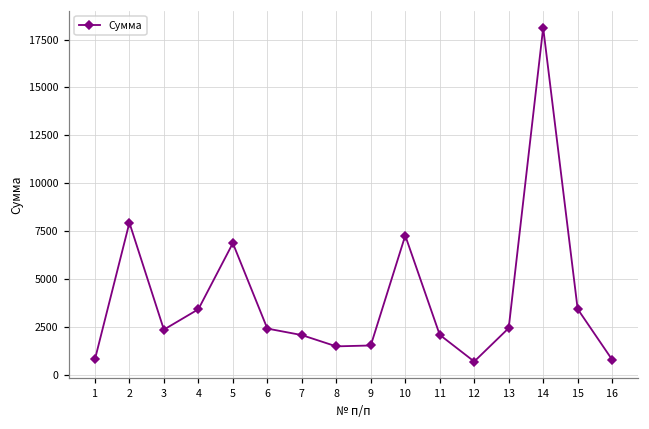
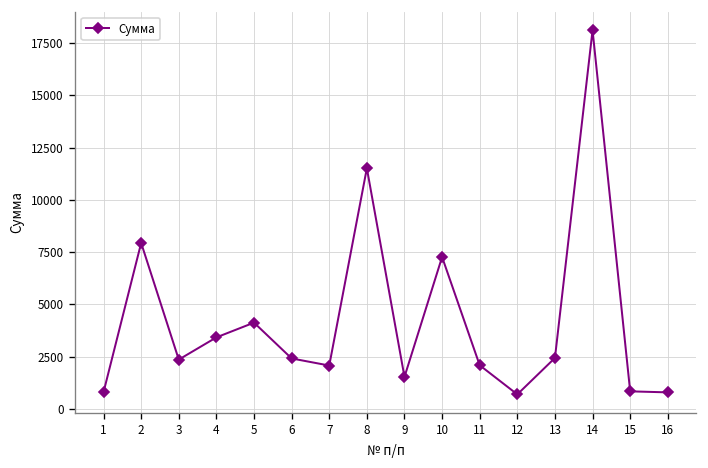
  {
    "1": 800,
    "2": 7900,
    "3": 2400,
    "4": 3400,
-   "5": 6900,
+   "5": 4100,
    "6": 2400,
    "7": 2100,
-   "8": 1500,
+   "8": 11500,
    "9": 1500,
    "10": 7300,
    "11": 2100,
    "12": 700,
    "13": 2400,
    "14": 18100,
-   "15": 3400,
+   "15": 800,
    "16": 800
  }
